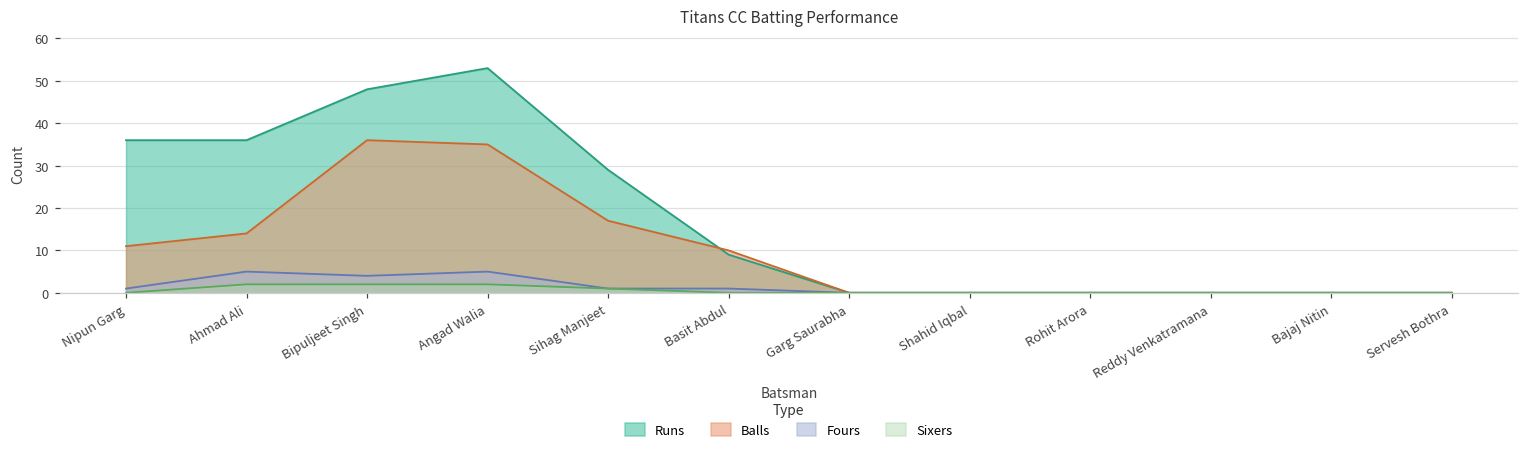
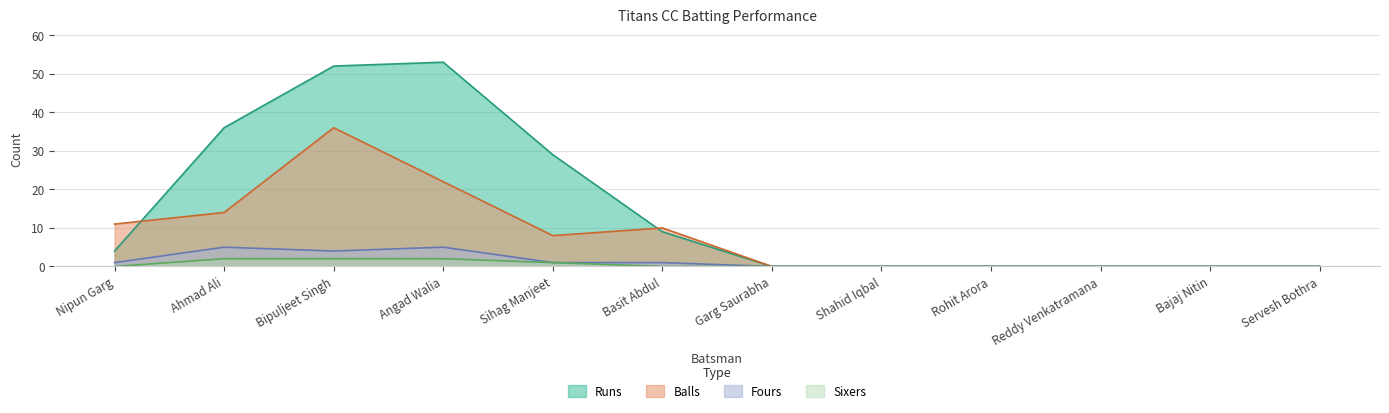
  {
    "Runs": {
-     "Nipun Garg": 36,
+     "Nipun Garg": 4,
      "Ahmad Ali": 36,
-     "Bipuljeet Singh": 48,
+     "Bipuljeet Singh": 52,
      "Angad Walia": 53,
      "Sihag Manjeet": 29,
      "Basit Abdul": 9
    },
    "Balls": {
      "Nipun Garg": 11,
      "Ahmad Ali": 14,
      "Bipuljeet Singh": 36,
-     "Angad Walia": 35,
-     "Sihag Manjeet": 17,
+     "Angad Walia": 22,
+     "Sihag Manjeet": 8,
      "Basit Abdul": 10
    }
  }
